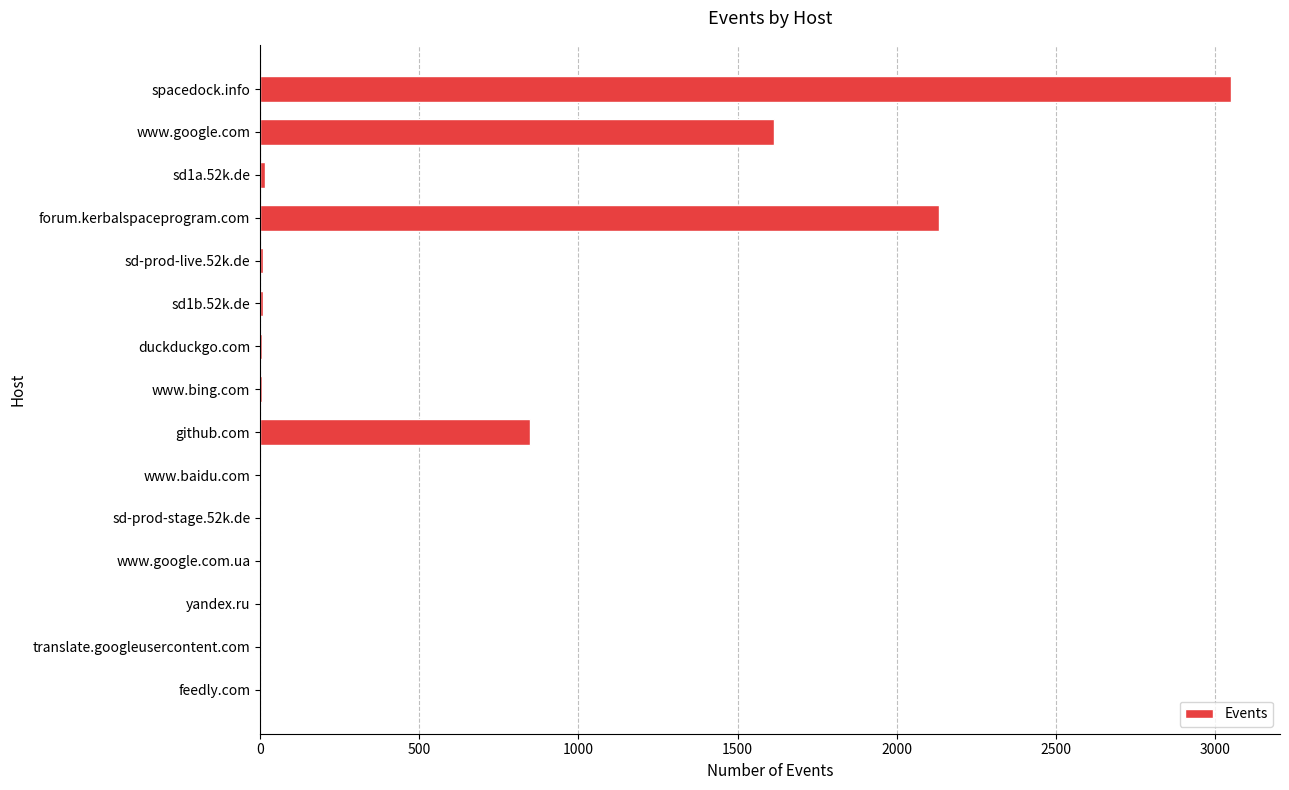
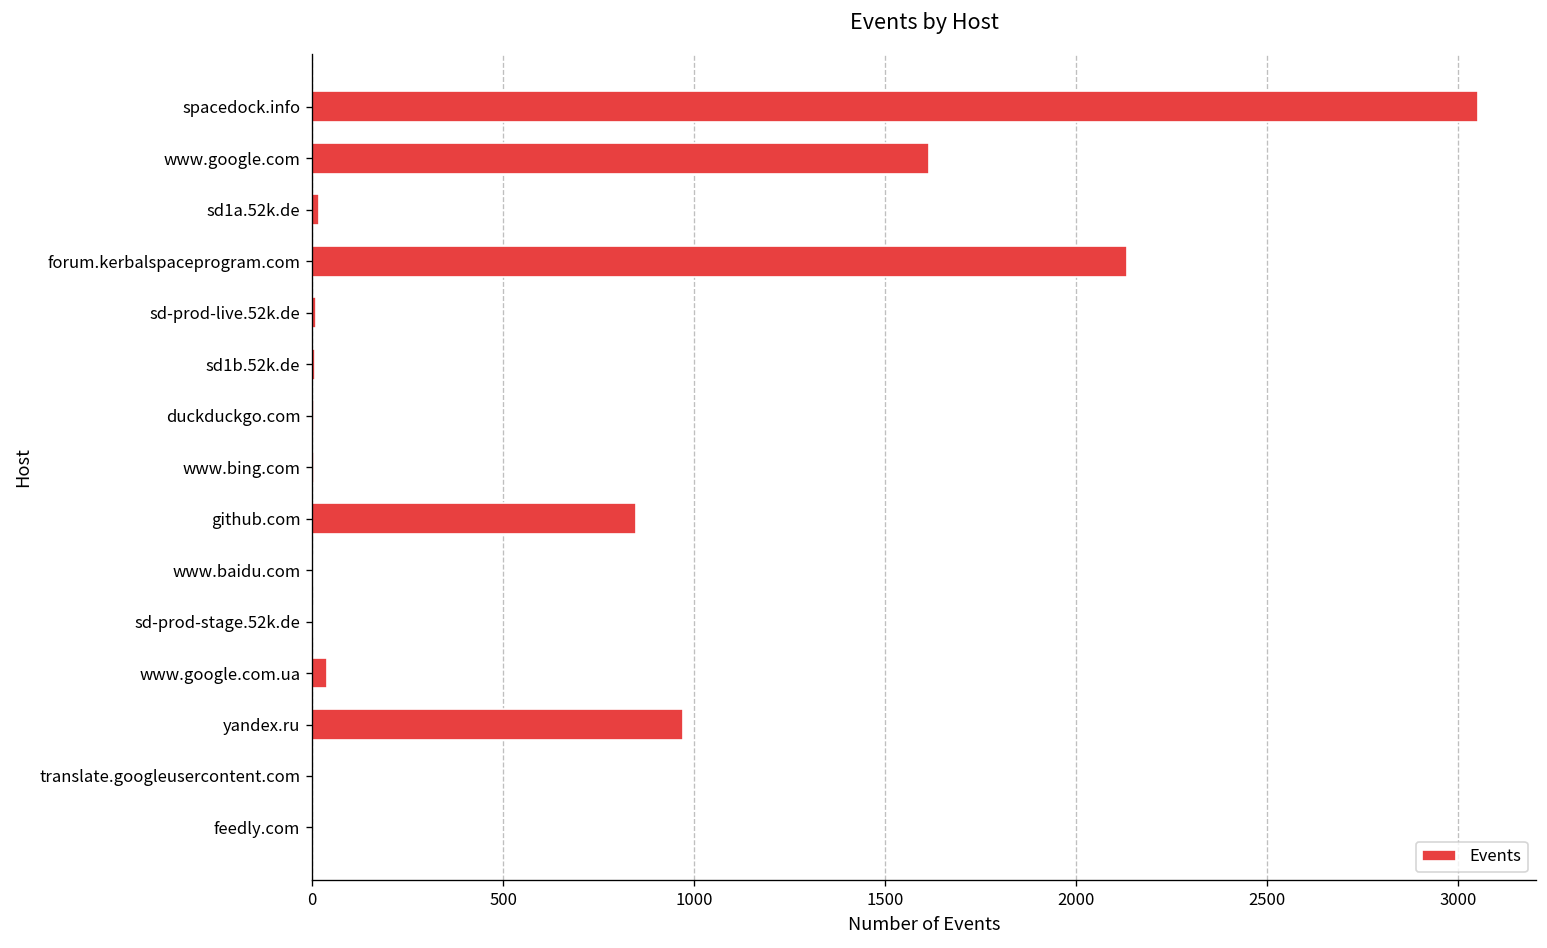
  {
    "spacedock.info": 3050,
    "www.google.com": 1620,
    "sd1a.52k.de": 20,
    "forum.kerbalspaceprogram.com": 2130,
    "sd-prod-live.52k.de": 10,
    "sd1b.52k.de": 10,
    "github.com": 850,
-   "www.google.com.ua": 0,
-   "yandex.ru": 0
+   "www.google.com.ua": 40,
+   "yandex.ru": 970
  }
